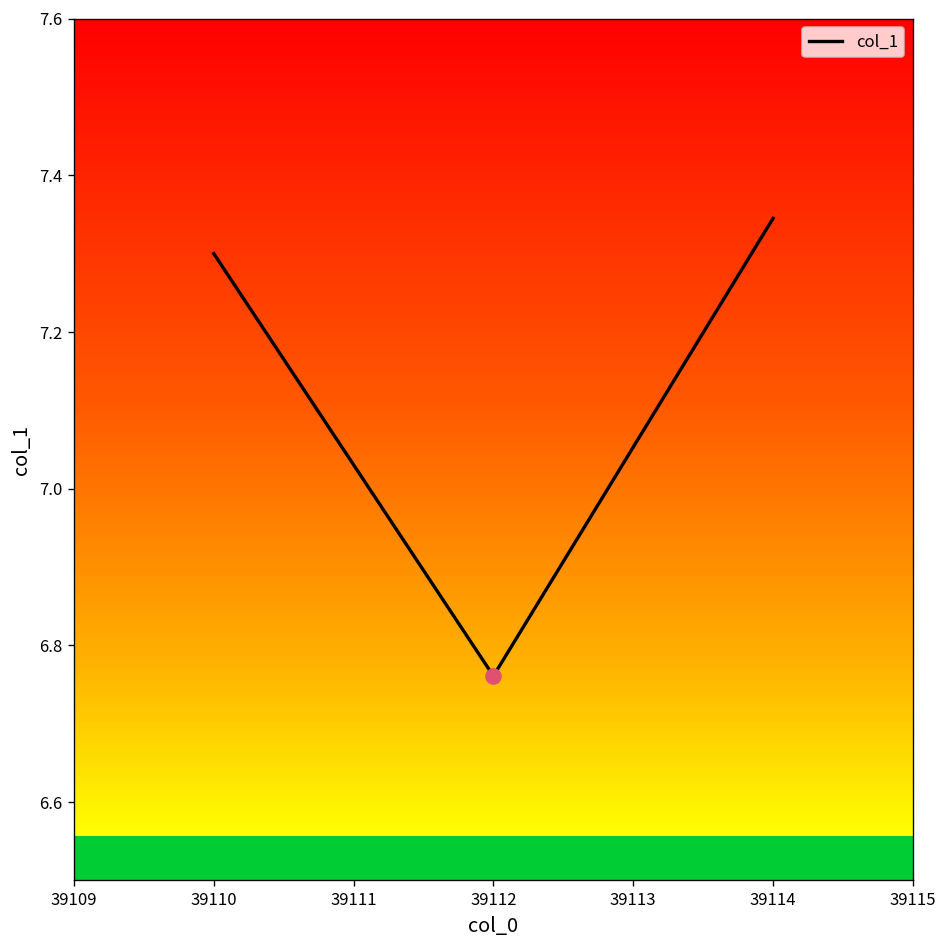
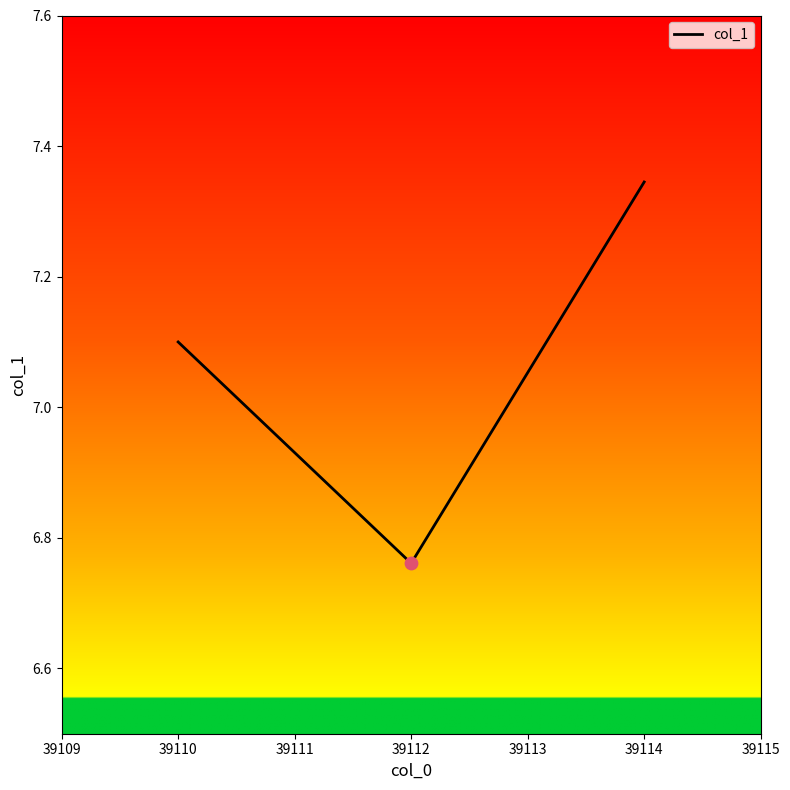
  {
    "col_1": {
-     "39110": 7.3,
+     "39110": 7.1,
      "39114": 7.35
    }
  }
